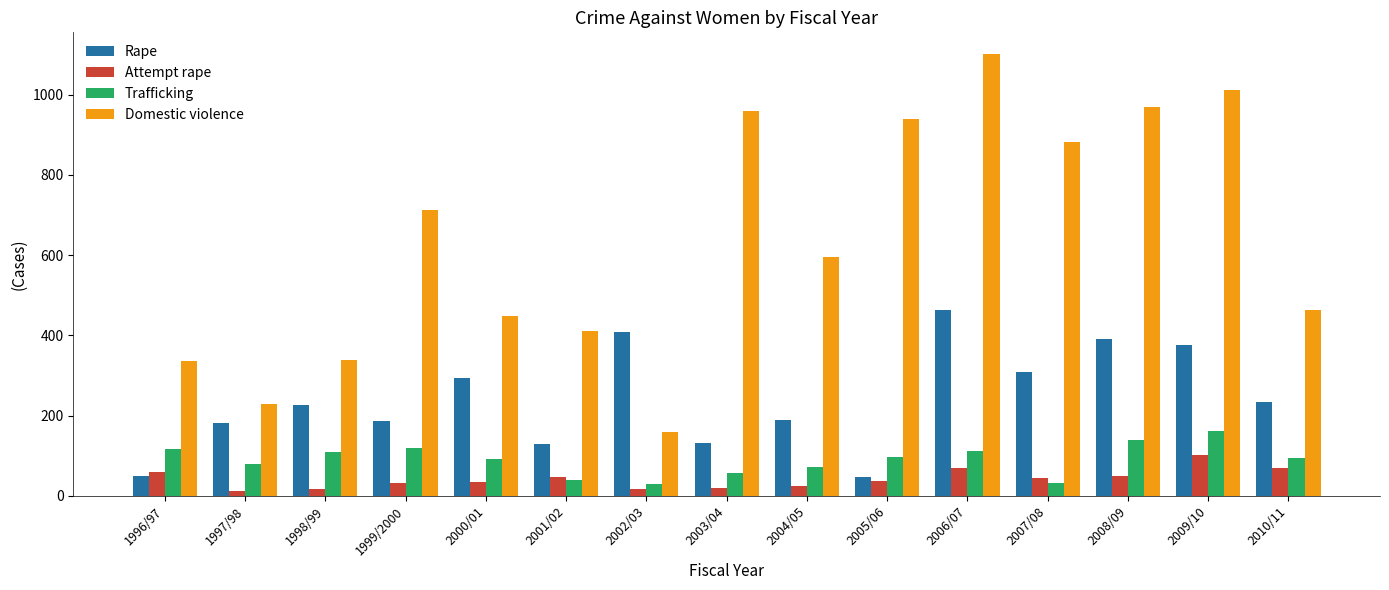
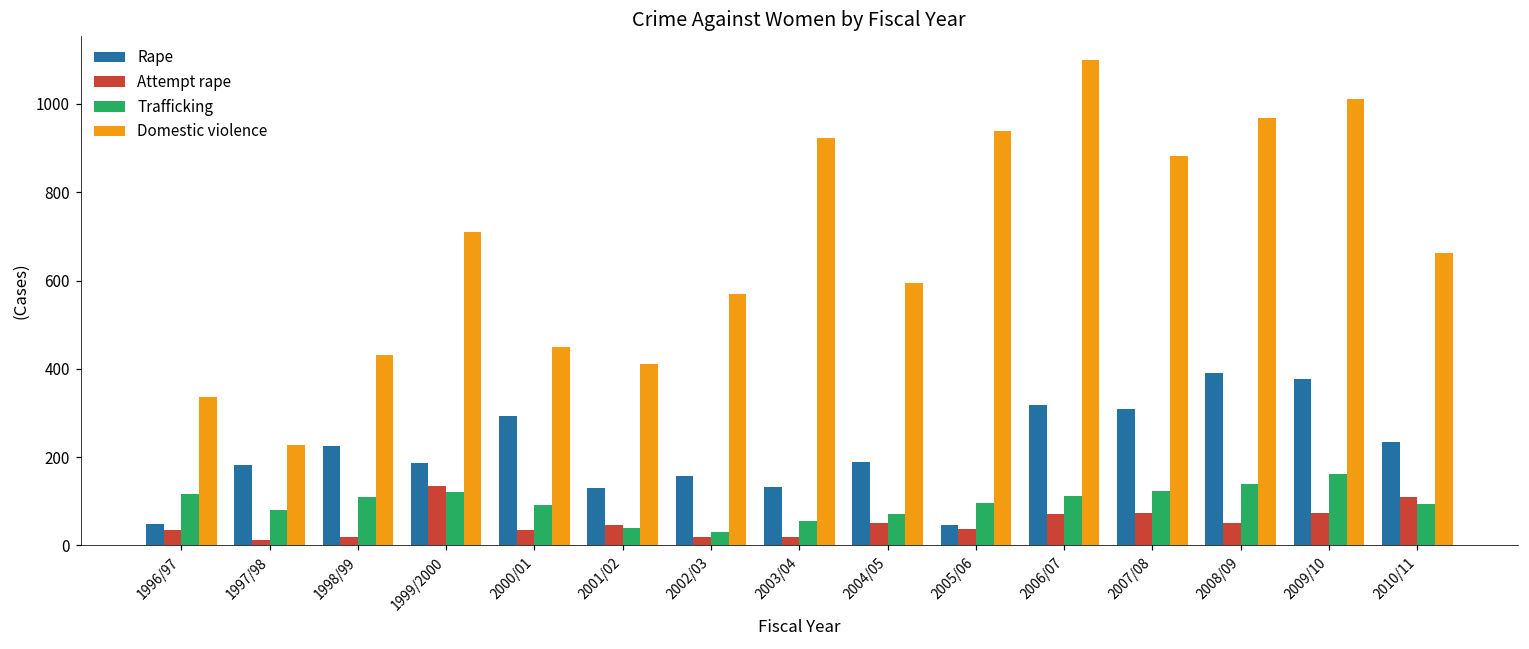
  {
    "Rape": {
      "1996/97": 50,
      "1997/98": 180,
      "1998/99": 230,
      "1999/2000": 190,
      "2000/01": 290,
      "2001/02": 130,
-     "2002/03": 410,
+     "2002/03": 160,
      "2003/04": 130,
      "2004/05": 190,
      "2005/06": 50,
-     "2006/07": 460,
+     "2006/07": 320,
      "2007/08": 310,
      "2008/09": 390,
      "2009/10": 380,
      "2010/11": 230
    },
    "Attempt rape": {
-     "1996/97": 60,
+     "1996/97": 30,
      "1997/98": 10,
      "1998/99": 20,
-     "1999/2000": 30,
+     "1999/2000": 130,
      "2000/01": 40,
      "2001/02": 50,
      "2002/03": 20,
      "2003/04": 20,
-     "2004/05": 30,
+     "2004/05": 50,
      "2005/06": 40,
      "2006/07": 70,
-     "2007/08": 40,
+     "2007/08": 70,
      "2008/09": 50,
-     "2009/10": 100,
-     "2010/11": 70
+     "2009/10": 70,
+     "2010/11": 110
    },
    "Trafficking": {
      "1996/97": 120,
      "1997/98": 80,
      "1998/99": 110,
      "1999/2000": 120,
      "2000/01": 90,
      "2001/02": 40,
      "2002/03": 30,
      "2003/04": 60,
      "2004/05": 70,
      "2005/06": 100,
      "2006/07": 110,
-     "2007/08": 30,
+     "2007/08": 120,
      "2008/09": 140,
      "2009/10": 160,
      "2010/11": 90
    },
    "Domestic violence": {
      "1996/97": 340,
      "1997/98": 230,
-     "1998/99": 340,
+     "1998/99": 430,
      "1999/2000": 710,
      "2000/01": 450,
      "2001/02": 410,
-     "2002/03": 160,
-     "2003/04": 960,
+     "2002/03": 570,
+     "2003/04": 920,
      "2004/05": 600,
      "2005/06": 940,
      "2006/07": 1100,
      "2007/08": 880,
      "2008/09": 970,
      "2009/10": 1010,
-     "2010/11": 460
+     "2010/11": 660
    }
  }
